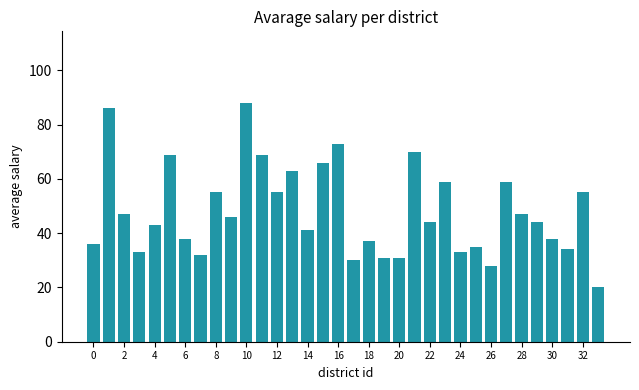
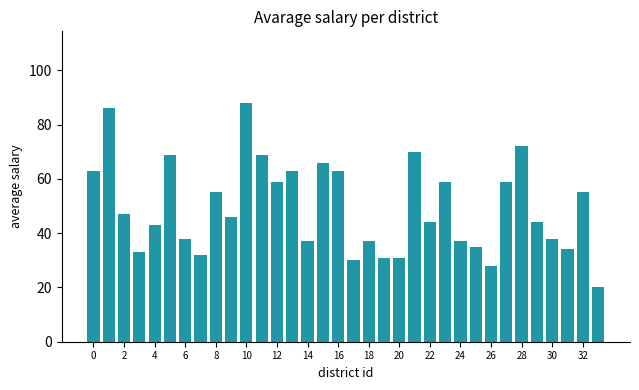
  {
-   "0": 36,
+   "0": 63,
    "2": 47,
    "4": 43,
    "6": 38,
    "8": 55,
    "10": 88,
-   "12": 55,
-   "14": 41,
-   "16": 73,
+   "12": 59,
+   "14": 37,
+   "16": 63,
    "18": 37,
    "20": 31,
    "22": 44,
-   "24": 33,
+   "24": 37,
    "26": 28,
-   "28": 47,
+   "28": 72,
    "30": 38,
    "32": 55
  }
